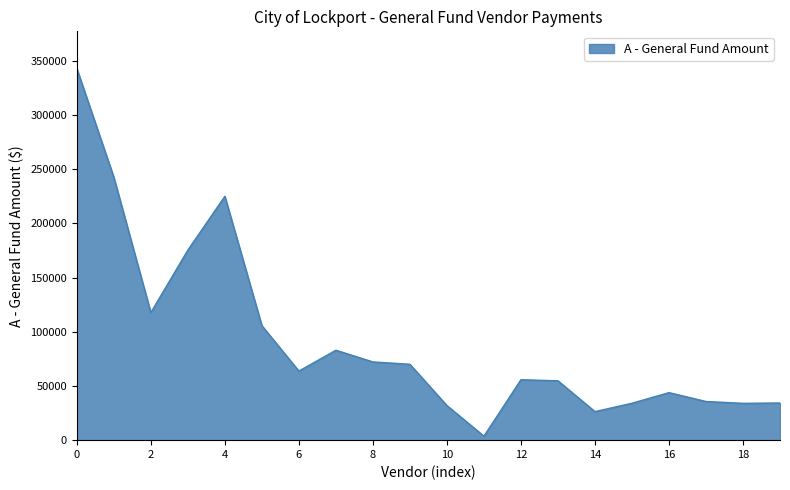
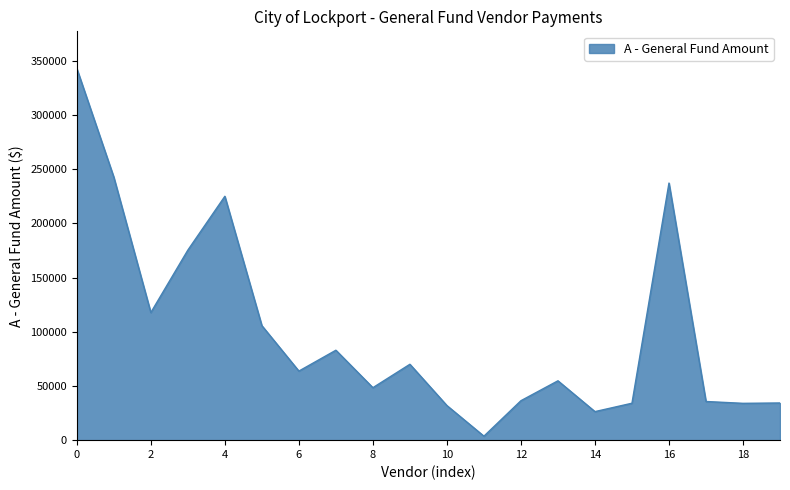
  {
    "0": 343000,
    "2": 118000,
    "4": 225000,
    "6": 64000,
-   "8": 72000,
+   "8": 48000,
    "10": 32000,
-   "12": 56000,
+   "12": 36000,
    "14": 26000,
-   "16": 44000,
+   "16": 237000,
    "18": 34000
  }
